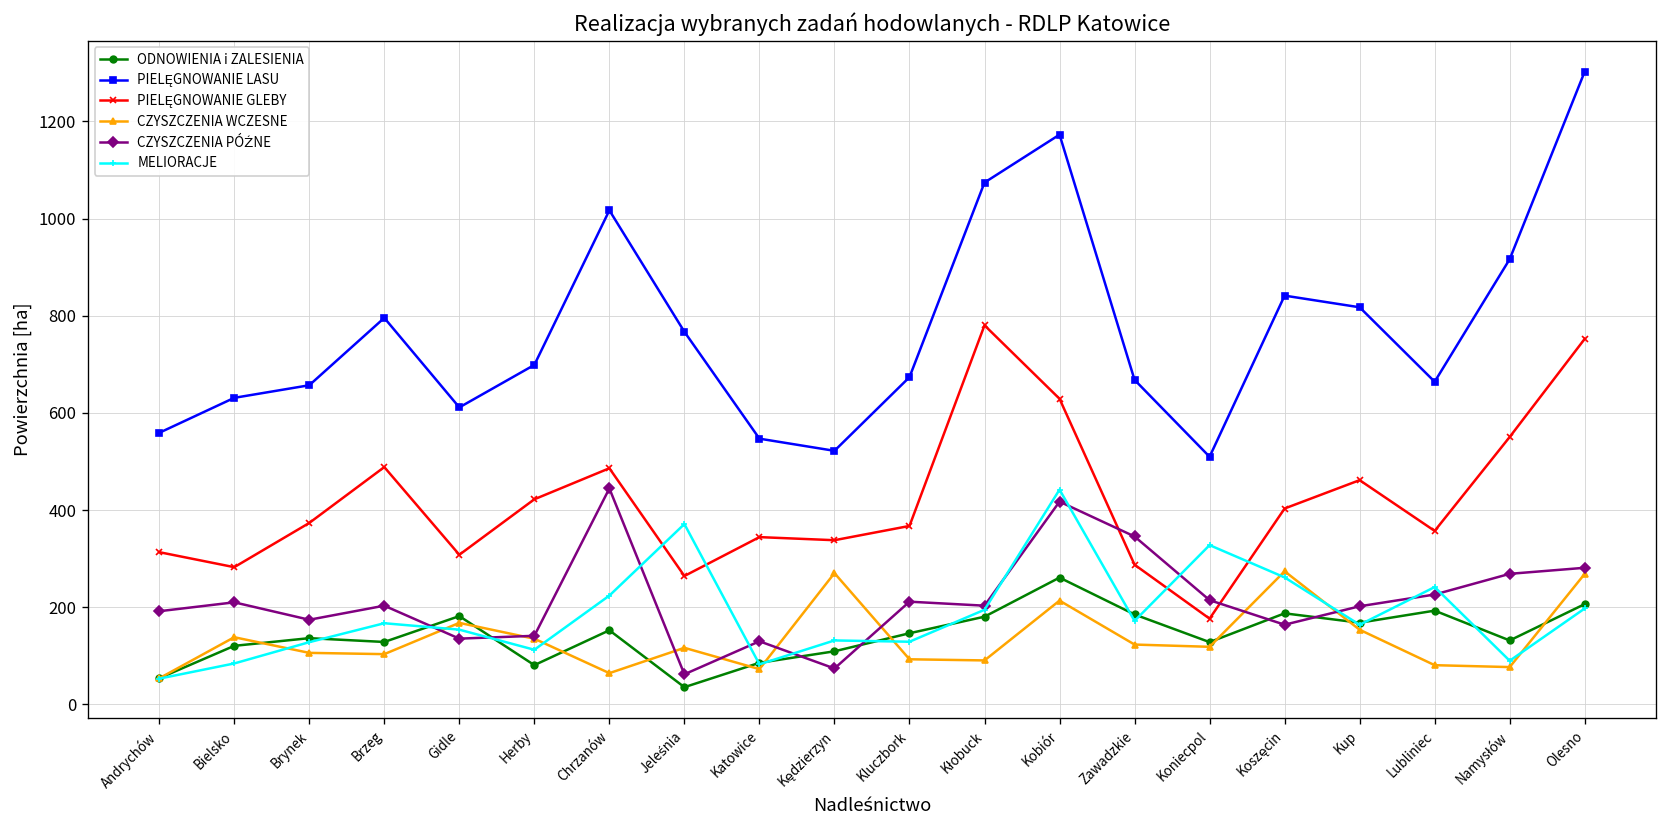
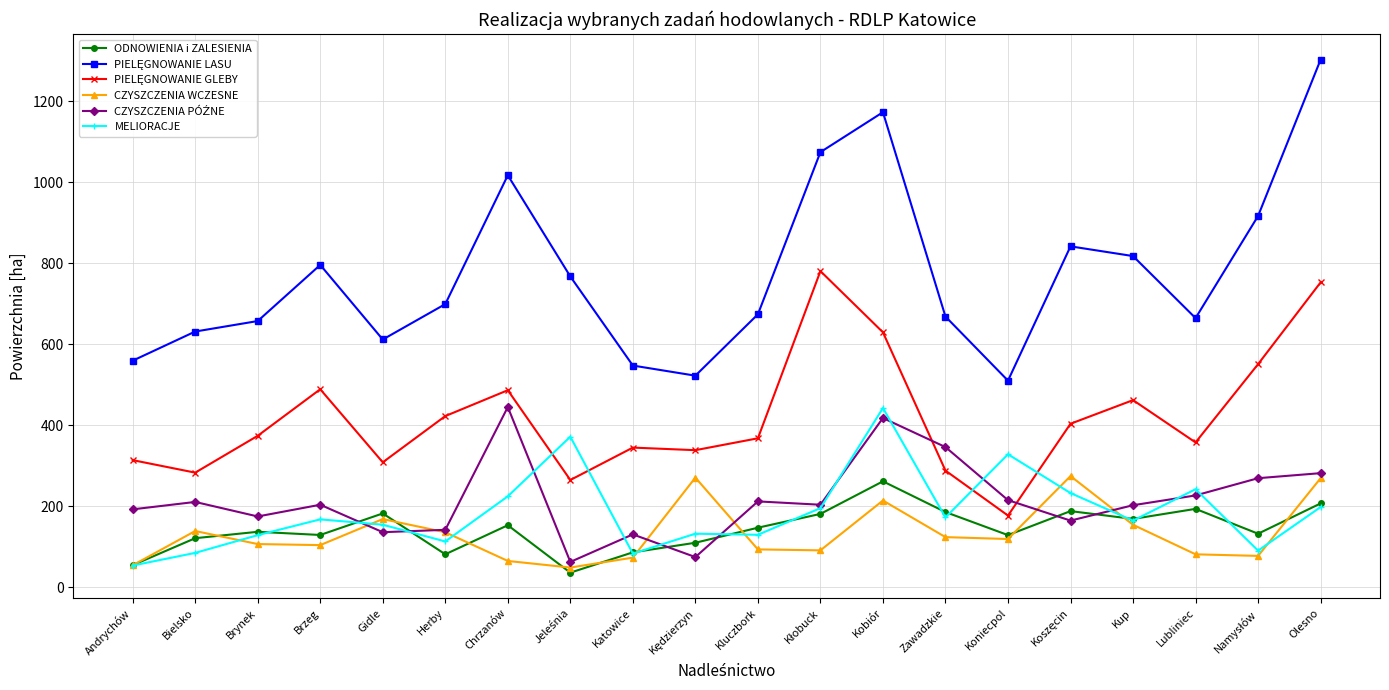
  {
    "ODNOWIENIA i ZALESIENIA": {
      "Bielsko": 120,
      "Brynek": 140,
      "Brzeg": 130,
      "Gidle": 180,
      "Herby": 80,
      "Chrzanów": 150,
      "Jeleśnia": 40,
      "Kędzierzyn": 110,
      "Kluczbork": 150,
      "Kłobuck": 180,
      "Kobiór": 260,
      "Zawadzkie": 190,
      "Koniecpol": 130,
      "Koszęcin": 190,
      "Lubliniec": 190,
      "Namysłów": 130,
      "Olesno": 210
    },
    "PIELĘGNOWANIE LASU": {
      "Andrychów": 560,
      "Bielsko": 630,
      "Brynek": 660,
      "Brzeg": 800,
      "Gidle": 610,
      "Herby": 700,
      "Chrzanów": 1020,
      "Jeleśnia": 770,
      "Katowice": 550,
      "Kędzierzyn": 520,
      "Kluczbork": 670,
      "Kłobuck": 1070,
      "Kobiór": 1170,
      "Zawadzkie": 670,
      "Koniecpol": 510,
      "Koszęcin": 840,
      "Kup": 820,
      "Lubliniec": 660,
      "Namysłów": 920,
      "Olesno": 1300
    },
    "PIELĘGNOWANIE GLEBY": {
      "Andrychów": 310,
      "Bielsko": 280,
      "Brynek": 370,
      "Brzeg": 490,
      "Gidle": 310,
      "Herby": 420,
      "Chrzanów": 490,
      "Jeleśnia": 260,
      "Katowice": 340,
      "Kędzierzyn": 340,
      "Kluczbork": 370,
      "Kłobuck": 780,
      "Kobiór": 630,
      "Zawadzkie": 290,
      "Koniecpol": 180,
      "Koszęcin": 400,
      "Kup": 460,
      "Lubliniec": 360,
      "Namysłów": 550,
      "Olesno": 750
    },
    "CZYSZCZENIA WCZESNE": {
      "Bielsko": 140,
      "Brynek": 110,
      "Brzeg": 100,
      "Gidle": 170,
      "Chrzanów": 60,
-     "Jeleśnia": 120,
+     "Jeleśnia": 50,
      "Katowice": 70,
      "Kędzierzyn": 270,
      "Kluczbork": 90,
      "Kłobuck": 90,
      "Kobiór": 210,
      "Zawadzkie": 120,
      "Koniecpol": 120,
      "Koszęcin": 270,
      "Kup": 150,
      "Lubliniec": 80,
      "Namysłów": 80,
      "Olesno": 270
    },
    "CZYSZCZENIA PÓŹNE": {
      "Andrychów": 190,
      "Bielsko": 210,
      "Brynek": 170,
      "Brzeg": 200,
      "Gidle": 140,
      "Chrzanów": 440,
      "Jeleśnia": 60,
      "Katowice": 130,
      "Kędzierzyn": 70,
      "Kluczbork": 210,
      "Kłobuck": 200,
      "Kobiór": 420,
      "Zawadzkie": 350,
      "Koniecpol": 210,
      "Koszęcin": 160,
      "Kup": 200,
      "Lubliniec": 230,
      "Namysłów": 270,
      "Olesno": 280
    },
    "MELIORACJE": {
      "Bielsko": 80,
      "Brynek": 130,
      "Brzeg": 170,
      "Gidle": 150,
      "Herby": 110,
      "Chrzanów": 220,
      "Jeleśnia": 370,
      "Kędzierzyn": 130,
      "Kluczbork": 130,
      "Kłobuck": 190,
      "Kobiór": 440,
      "Zawadzkie": 170,
      "Koniecpol": 330,
-     "Koszęcin": 260,
+     "Koszęcin": 230,
      "Lubliniec": 240,
      "Namysłów": 90,
      "Olesno": 200
    }
  }
